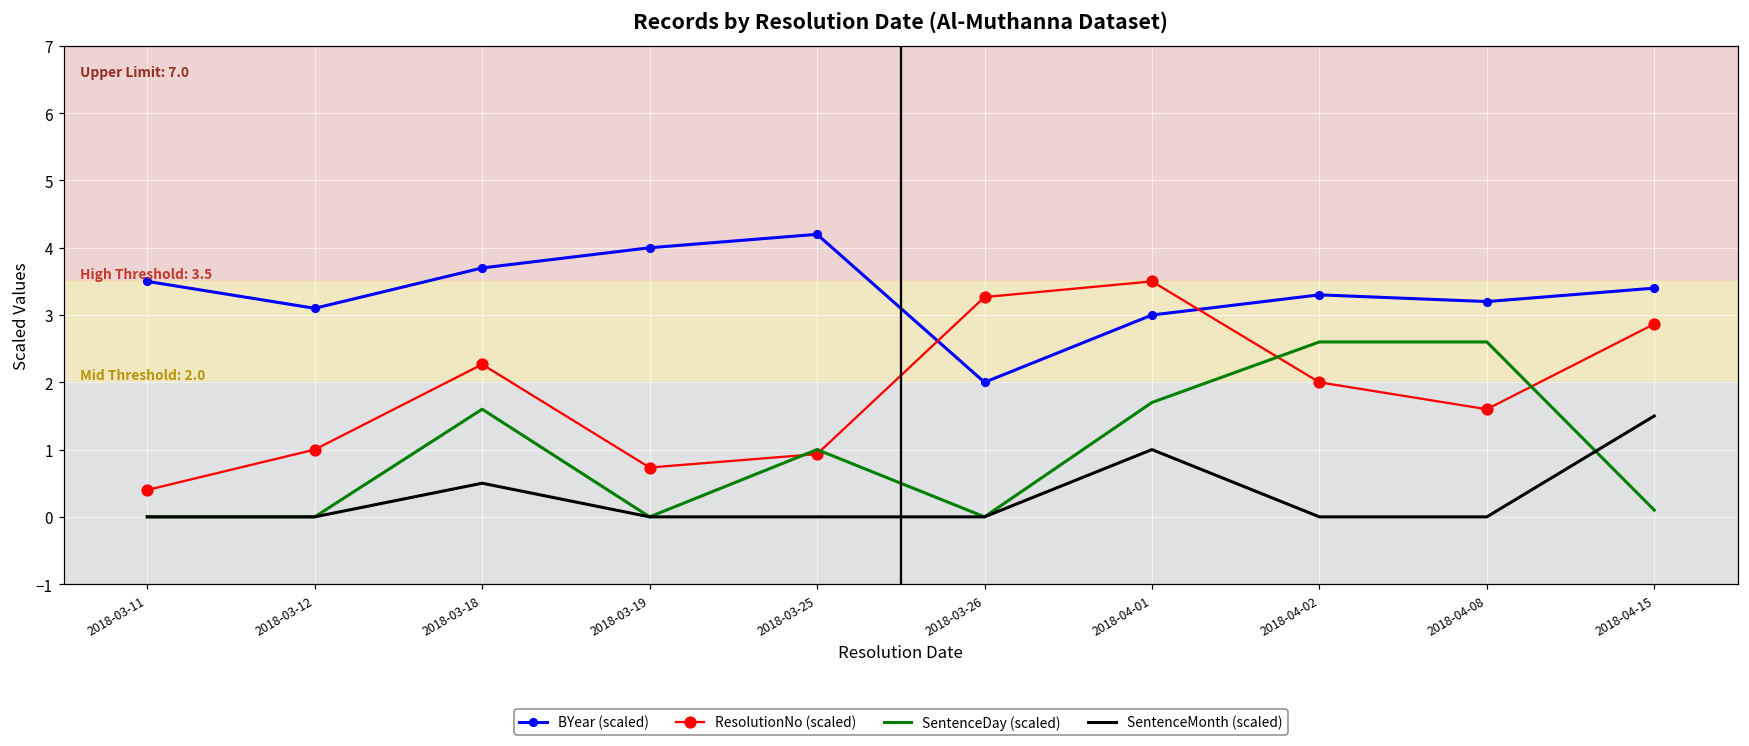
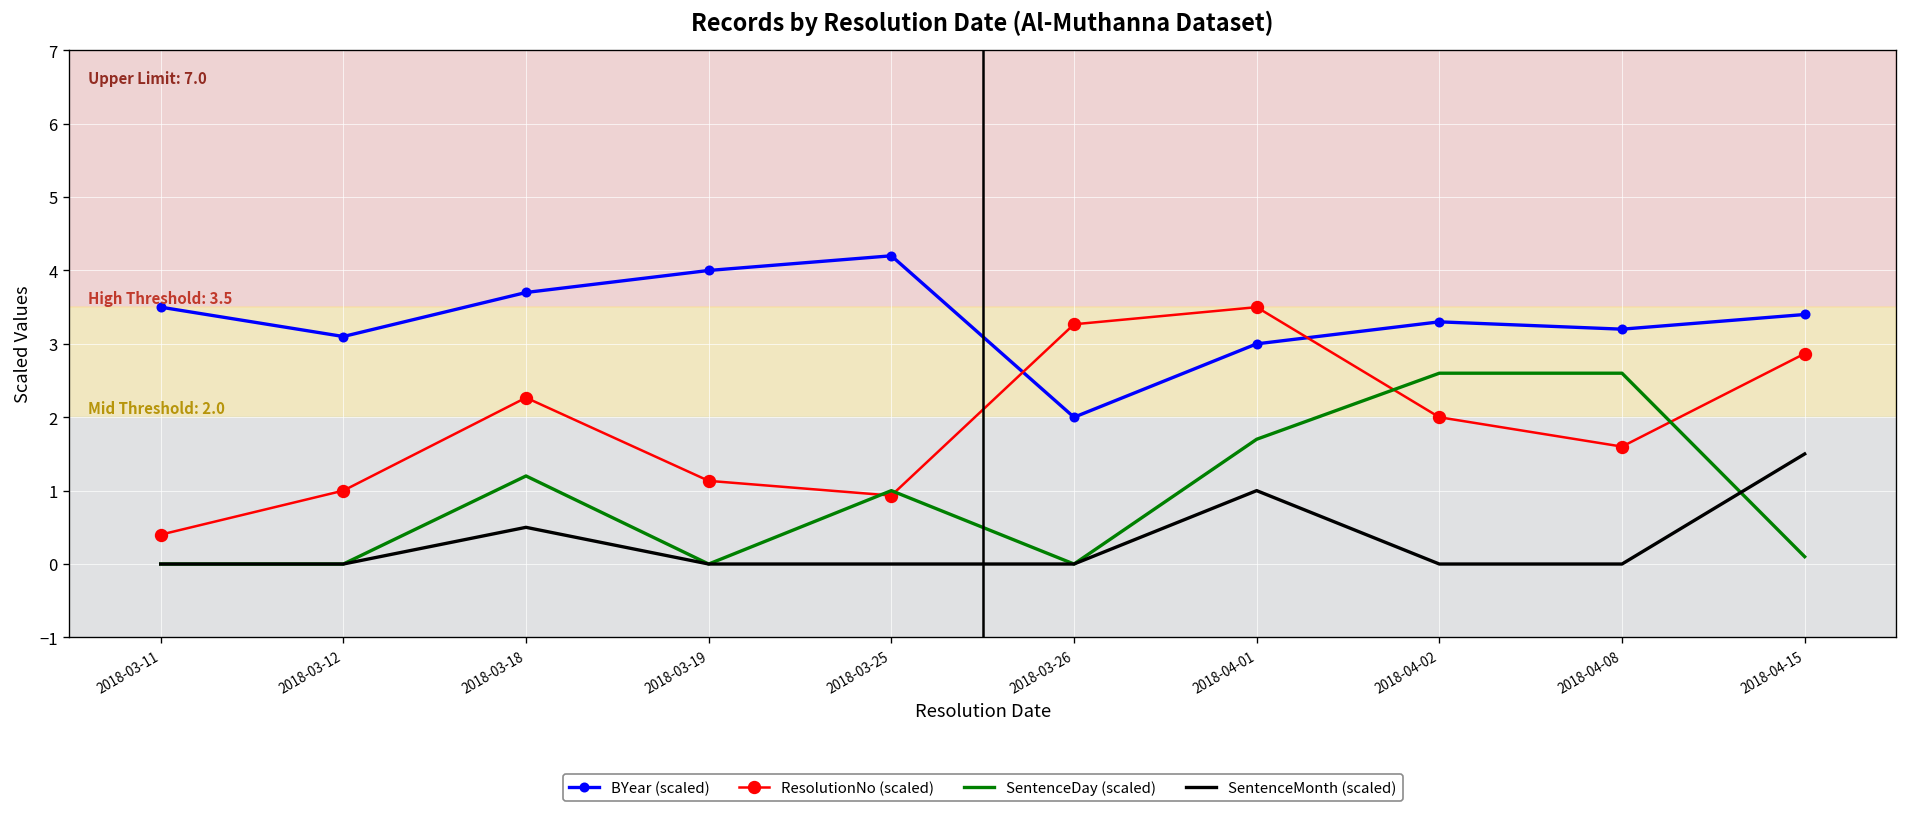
  {
    "BYear (scaled)": {
      "2018-03-11": 3.5
    },
    "ResolutionNo (scaled)": {
      "2018-03-11": 0.4,
      "2018-03-12": 1.0,
      "2018-03-18": 2.3,
-     "2018-03-19": 0.7,
+     "2018-03-19": 1.1,
      "2018-03-25": 0.9,
      "2018-03-26": 3.3,
      "2018-04-01": 3.5,
      "2018-04-02": 2.0,
      "2018-04-08": 1.6,
      "2018-04-15": 2.9
    },
    "SentenceDay (scaled)": {
-     "2018-03-18": 1.6,
+     "2018-03-18": 1.2,
      "2018-03-25": 1.0,
      "2018-04-01": 1.7,
      "2018-04-02": 2.6,
      "2018-04-08": 2.6,
      "2018-04-15": 0.1
    },
    "SentenceMonth (scaled)": {
      "2018-03-18": 0.5,
      "2018-03-25": 0.0,
      "2018-04-01": 1.0,
      "2018-04-02": 0.0,
      "2018-04-08": 0.0,
      "2018-04-15": 1.5
    }
  }
